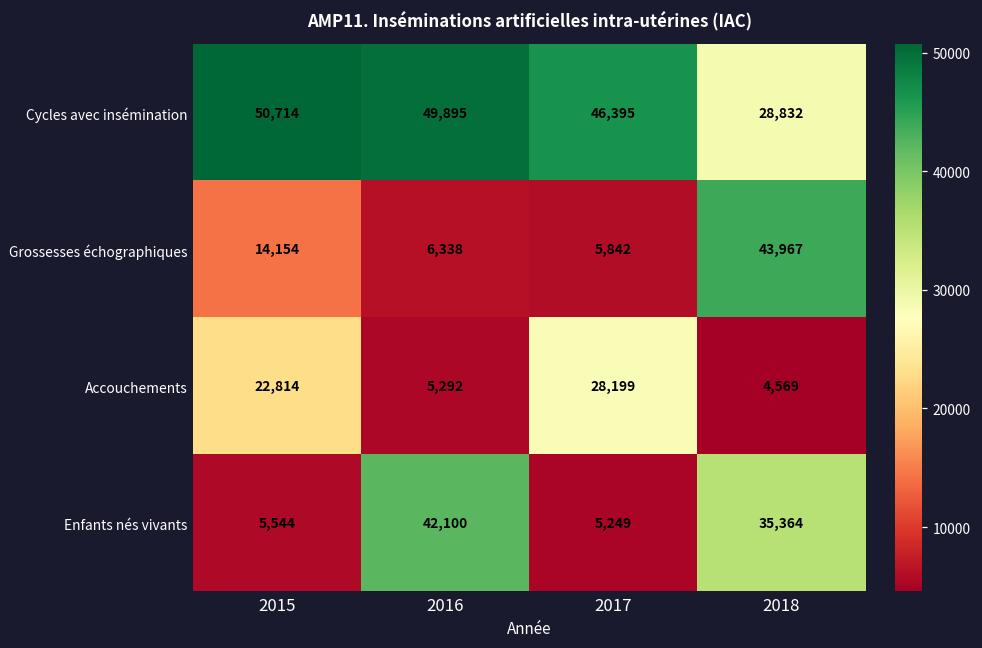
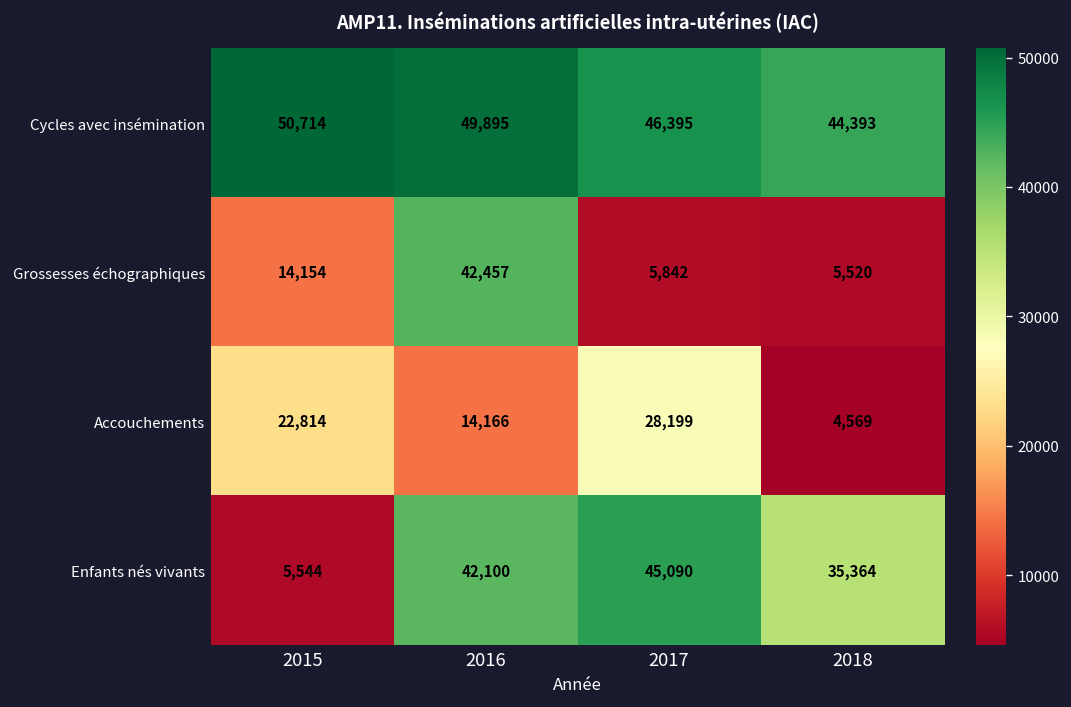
  {
    "Cycles avec insémination": {
      "2015": "50,714",
      "2016": "49,895",
      "2017": "46,395",
-     "2018": "28,832"
+     "2018": "44,393"
    },
    "Grossesses échographiques": {
      "2015": "14,154",
-     "2016": "6,338",
+     "2016": "42,457",
      "2017": "5,842",
-     "2018": "43,967"
+     "2018": "5,520"
    },
    "Accouchements": {
      "2015": "22,814",
-     "2016": "5,292",
+     "2016": "14,166",
      "2017": "28,199",
      "2018": "4,569"
    },
    "Enfants nés vivants": {
      "2015": "5,544",
      "2016": "42,100",
-     "2017": "5,249",
+     "2017": "45,090",
      "2018": "35,364"
    }
  }
